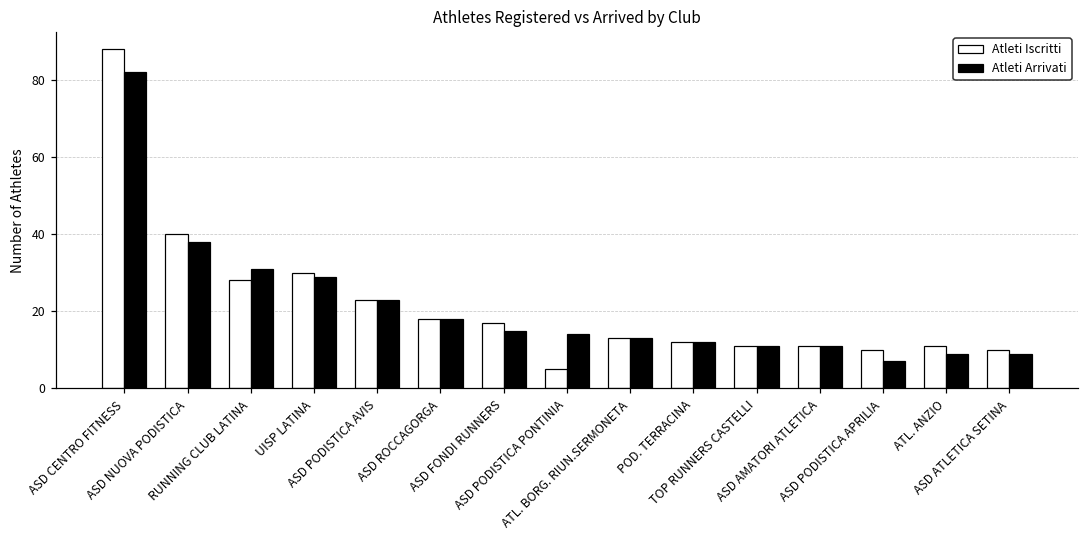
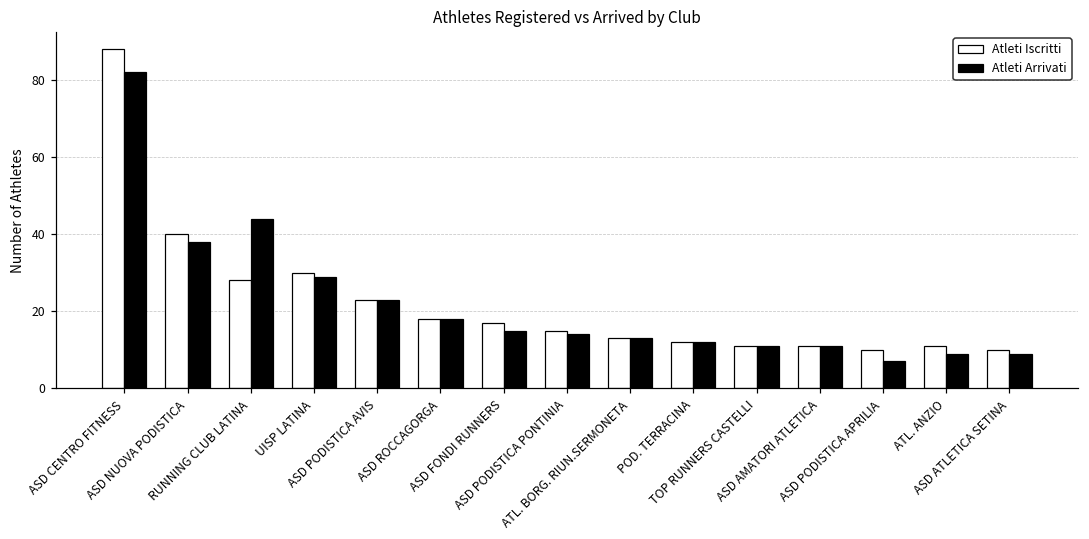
  {
    "Atleti Iscritti": {
      "ASD CENTRO FITNESS": 88,
      "ASD NUOVA PODISTICA": 40,
      "RUNNING CLUB LATINA": 28,
      "UISP LATINA": 30,
      "ASD PODISTICA AVIS": 23,
      "ASD ROCCAGORGA": 18,
      "ASD FONDI RUNNERS": 17,
-     "ASD PODISTICA PONTINIA": 5,
+     "ASD PODISTICA PONTINIA": 15,
      "ATL. BORG. RIUN.SERMONETA": 13,
      "POD. TERRACINA": 12,
      "TOP RUNNERS CASTELLI": 11,
      "ASD AMATORI ATLETICA": 11,
      "ASD PODISTICA APRILIA": 10,
      "ATL. ANZIO": 11,
      "ASD ATLETICA SETINA": 10
    },
    "Atleti Arrivati": {
      "ASD CENTRO FITNESS": 82,
      "ASD NUOVA PODISTICA": 38,
-     "RUNNING CLUB LATINA": 31,
+     "RUNNING CLUB LATINA": 44,
      "UISP LATINA": 29,
      "ASD PODISTICA AVIS": 23,
      "ASD ROCCAGORGA": 18,
      "ASD FONDI RUNNERS": 15,
      "ASD PODISTICA PONTINIA": 14,
      "ATL. BORG. RIUN.SERMONETA": 13,
      "POD. TERRACINA": 12,
      "TOP RUNNERS CASTELLI": 11,
      "ASD AMATORI ATLETICA": 11,
      "ASD PODISTICA APRILIA": 7,
      "ATL. ANZIO": 9,
      "ASD ATLETICA SETINA": 9
    }
  }
